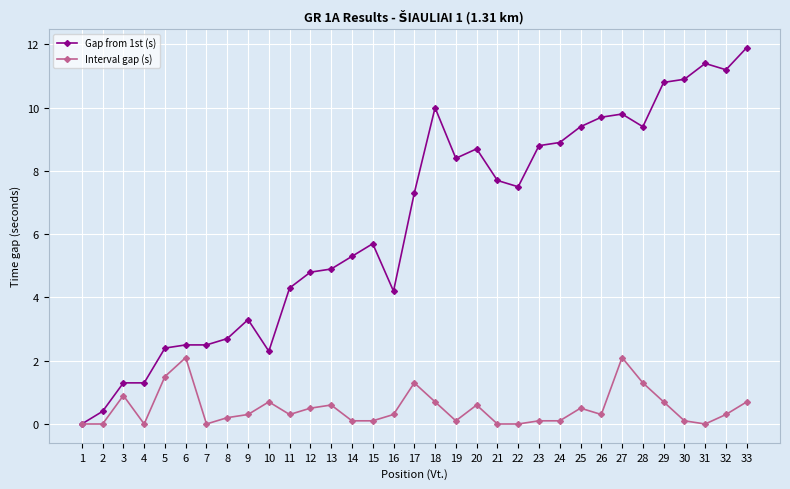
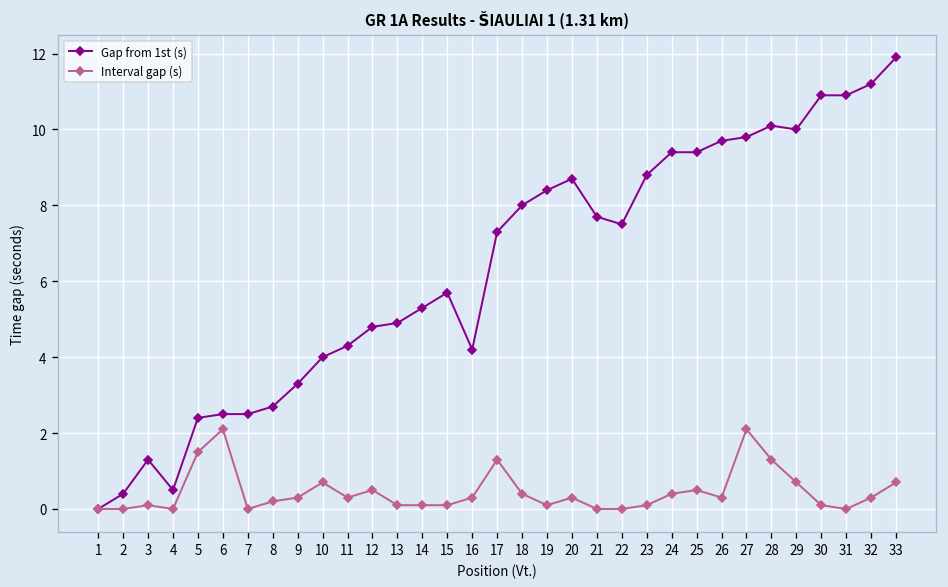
  {
    "Gap from 1st (s)": {
      "2": 0.4,
      "3": 1.3,
-     "4": 1.3,
+     "4": 0.5,
      "5": 2.4,
      "6": 2.5,
      "7": 2.5,
      "8": 2.7,
      "9": 3.3,
-     "10": 2.3,
+     "10": 4.0,
      "11": 4.3,
      "12": 4.8,
      "13": 4.9,
      "14": 5.3,
      "15": 5.7,
      "16": 4.2,
      "17": 7.3,
-     "18": 10,
+     "18": 8,
      "19": 8.4,
      "20": 8.7,
      "21": 7.7,
      "22": 7.5,
      "23": 8.8,
-     "24": 8.9,
+     "24": 9.4,
      "25": 9.4,
      "26": 9.7,
      "27": 9.8,
-     "28": 9.4,
-     "29": 10.8,
+     "28": 10.1,
+     "29": 10.0,
      "30": 10.9,
-     "31": 11.4,
+     "31": 10.9,
      "32": 11.2,
      "33": 11.9
    },
    "Interval gap (s)": {
      "2": 0.0,
-     "3": 0.9,
+     "3": 0.1,
      "4": 0.0,
      "5": 1.5,
      "6": 2.1,
      "7": 0.0,
      "8": 0.2,
      "9": 0.3,
      "10": 0.7,
      "11": 0.3,
      "12": 0.5,
-     "13": 0.6,
+     "13": 0.1,
      "14": 0.1,
      "15": 0.1,
      "16": 0.3,
      "17": 1.3,
-     "18": 0.7,
+     "18": 0.4,
      "19": 0.1,
-     "20": 0.6,
+     "20": 0.3,
      "21": 0.0,
      "22": 0.0,
      "23": 0.1,
-     "24": 0.1,
+     "24": 0.4,
      "25": 0.5,
      "26": 0.3,
      "27": 2.1,
      "28": 1.3,
      "29": 0.7,
      "30": 0.1,
      "31": 0.0,
      "32": 0.3,
      "33": 0.7
    }
  }
